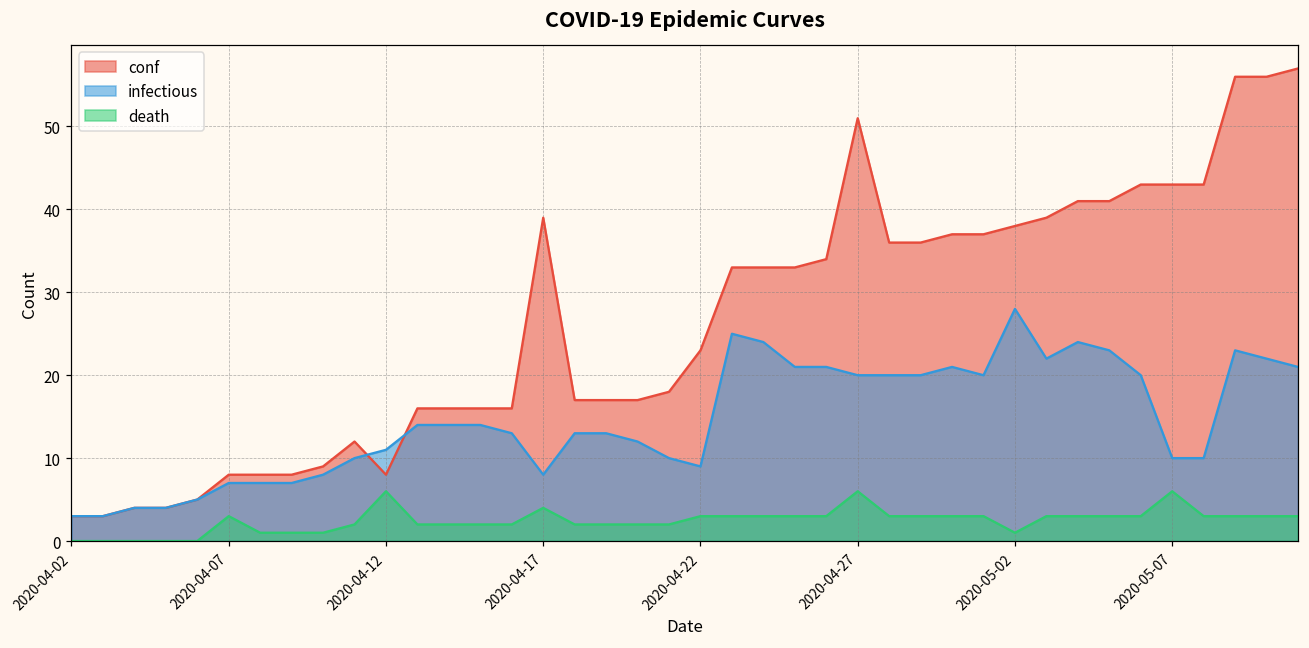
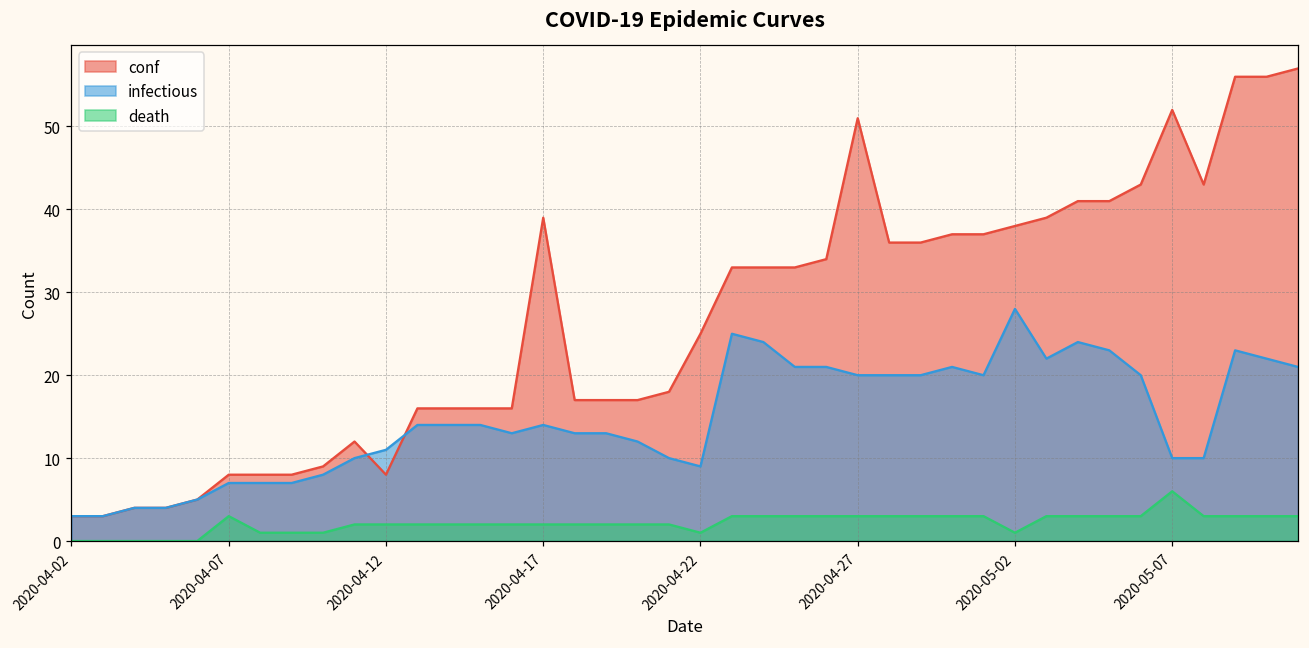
  {
    "conf": {
      "2020-04-07": 8,
      "2020-04-12": 8,
      "2020-04-17": 39,
-     "2020-04-22": 23,
+     "2020-04-22": 25,
      "2020-04-27": 51,
      "2020-05-02": 38,
-     "2020-05-07": 43
+     "2020-05-07": 52
    },
    "infectious": {
      "2020-04-07": 7,
      "2020-04-12": 11,
-     "2020-04-17": 8,
+     "2020-04-17": 14,
      "2020-04-22": 9,
      "2020-04-27": 20,
      "2020-05-02": 28,
      "2020-05-07": 10
    },
    "death": {
      "2020-04-02": 0,
      "2020-04-07": 3,
-     "2020-04-12": 6,
-     "2020-04-17": 4,
-     "2020-04-22": 3,
-     "2020-04-27": 6,
+     "2020-04-12": 2,
+     "2020-04-17": 2,
+     "2020-04-22": 1,
+     "2020-04-27": 3,
      "2020-05-02": 1,
      "2020-05-07": 6
    }
  }
